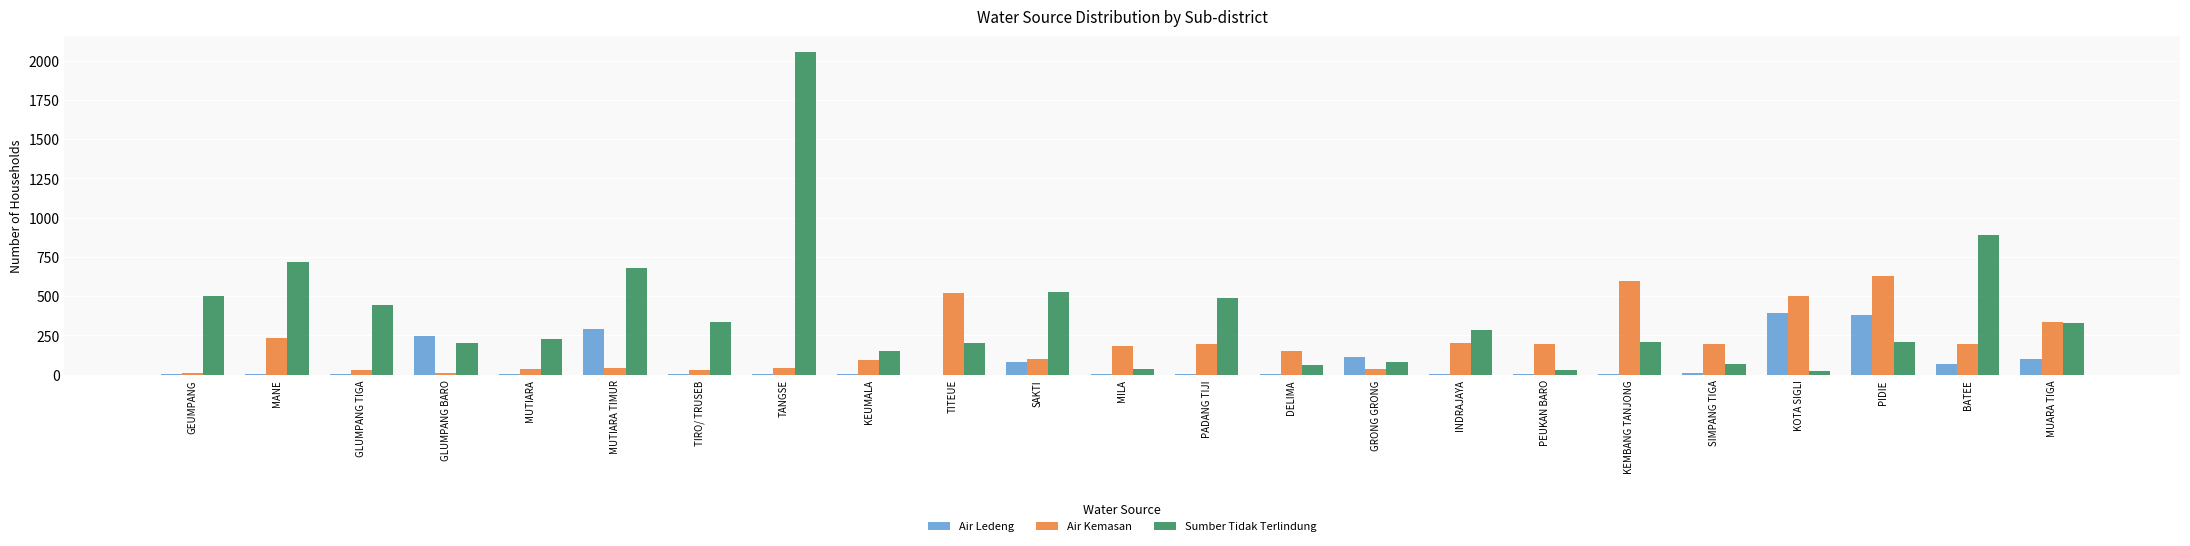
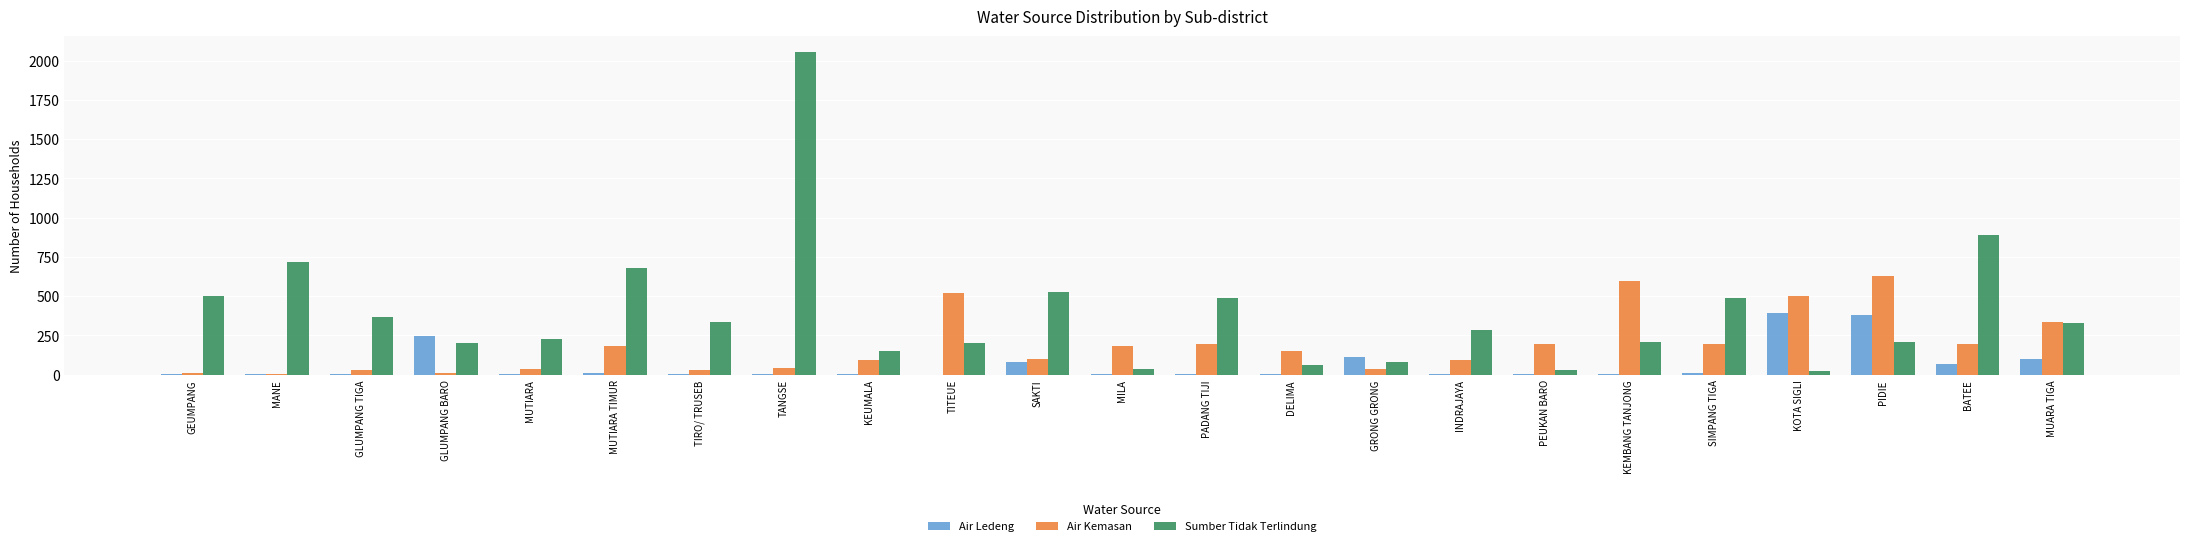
  {
    "Air Ledeng": {
      "GLUMPANG BARO": 240,
-     "MUTIARA TIMUR": 290,
+     "MUTIARA TIMUR": 10,
      "TITEUE": 0,
      "SAKTI": 80,
      "GRONG GRONG": 110,
      "KOTA SIGLI": 390,
      "PIDIE": 380,
      "BATEE": 70,
      "MUARA TIGA": 100
    },
    "Air Kemasan": {
-     "MANE": 230,
+     "MANE": 0,
      "GLUMPANG TIGA": 30,
      "MUTIARA": 30,
-     "MUTIARA TIMUR": 40,
+     "MUTIARA TIMUR": 190,
      "TIRO/ TRUSEB": 30,
      "TANGSE": 40,
      "KEUMALA": 90,
      "TITEUE": 520,
      "SAKTI": 100,
      "MILA": 180,
      "PADANG TIJI": 200,
      "DELIMA": 150,
      "GRONG GRONG": 40,
-     "INDRAJAYA": 200,
+     "INDRAJAYA": 90,
      "PEUKAN BARO": 200,
      "KEMBANG TANJONG": 600,
      "SIMPANG TIGA": 190,
      "KOTA SIGLI": 500,
      "PIDIE": 630,
      "BATEE": 190,
      "MUARA TIGA": 330
    },
    "Sumber Tidak Terlindung": {
      "GEUMPANG": 500,
      "MANE": 720,
-     "GLUMPANG TIGA": 440,
+     "GLUMPANG TIGA": 370,
      "GLUMPANG BARO": 200,
      "MUTIARA": 230,
      "MUTIARA TIMUR": 680,
      "TIRO/ TRUSEB": 330,
      "TANGSE": 2050,
      "KEUMALA": 150,
      "TITEUE": 200,
      "SAKTI": 530,
      "MILA": 30,
      "PADANG TIJI": 490,
      "DELIMA": 60,
      "GRONG GRONG": 80,
      "INDRAJAYA": 290,
      "PEUKAN BARO": 30,
      "KEMBANG TANJONG": 210,
-     "SIMPANG TIGA": 70,
+     "SIMPANG TIGA": 490,
      "KOTA SIGLI": 20,
      "PIDIE": 210,
      "BATEE": 890,
      "MUARA TIGA": 330
    }
  }
